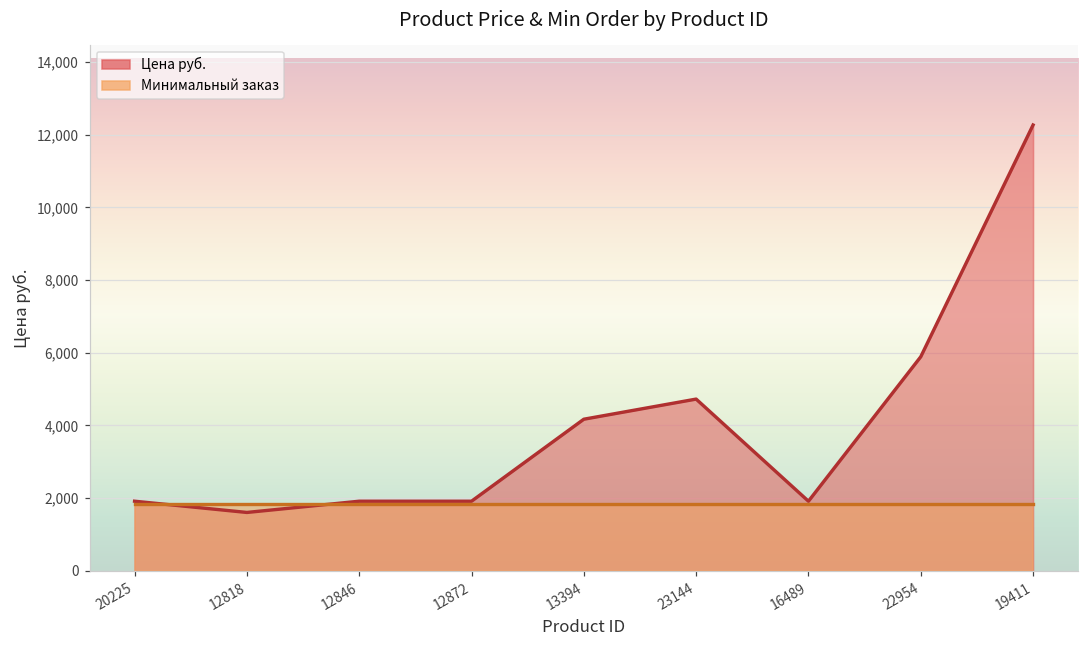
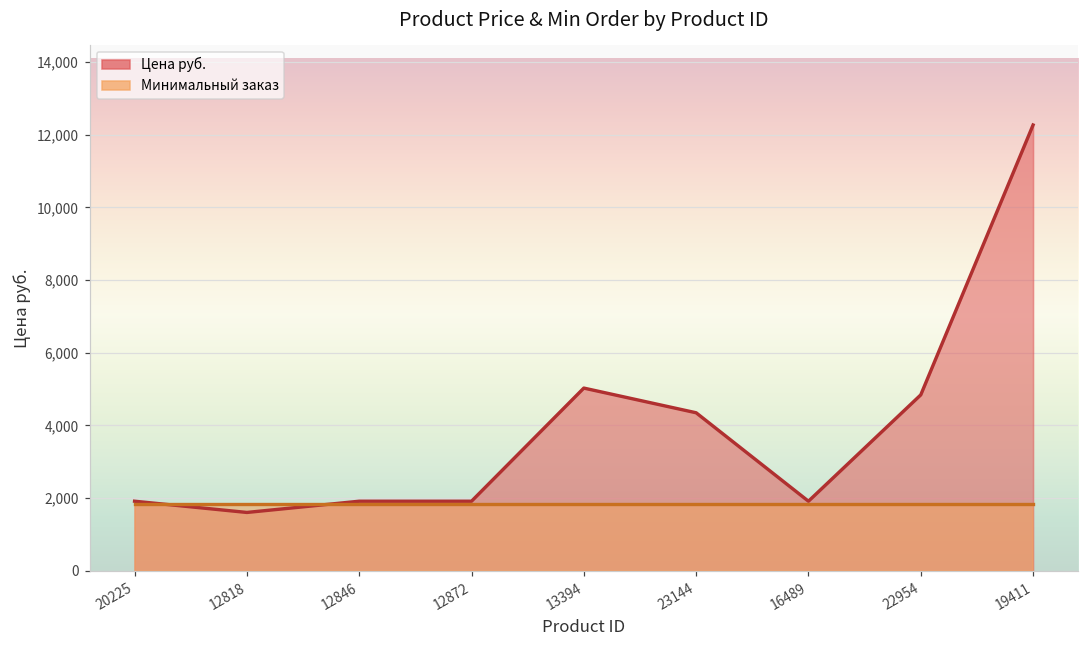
  {
    "Цена руб.": {
      "12818": "1,600",
-     "13394": "4,200",
-     "23144": "4,700",
-     "22954": "5,900",
+     "13394": "5,000",
+     "23144": "4,300",
+     "22954": "4,800",
      "19411": "12,300"
    }
  }
